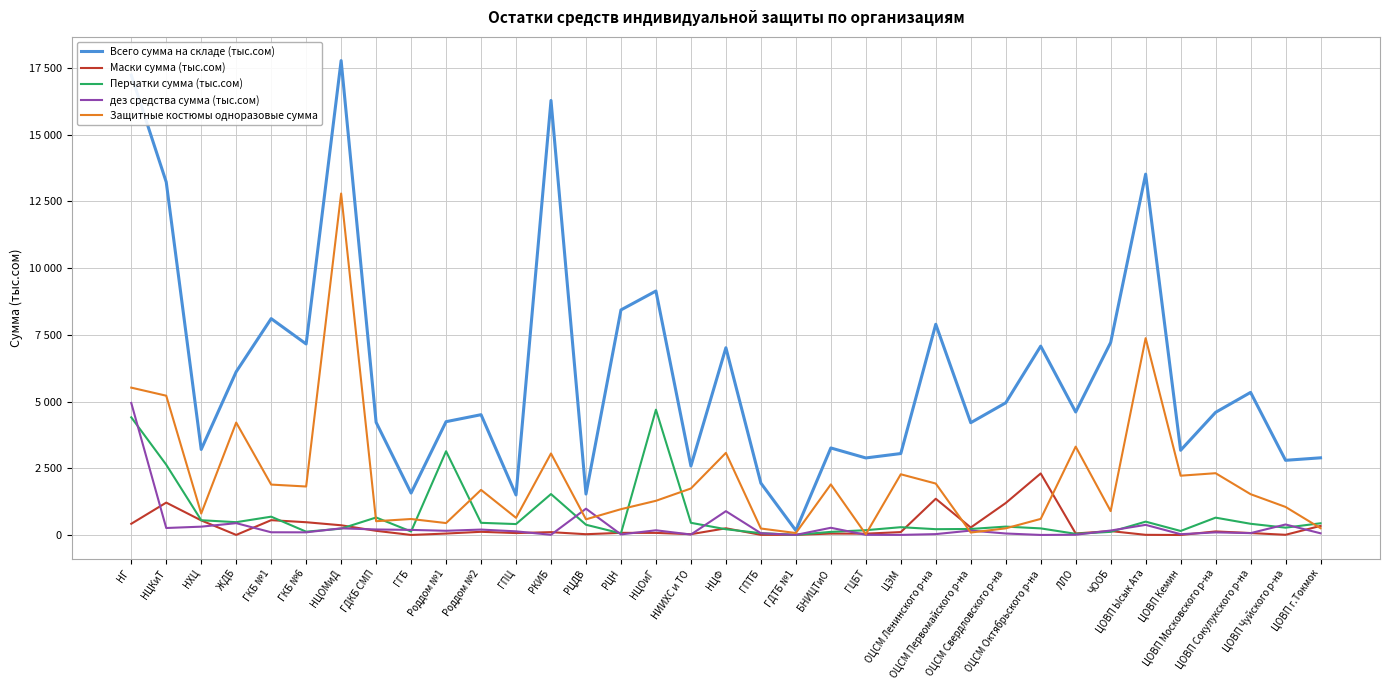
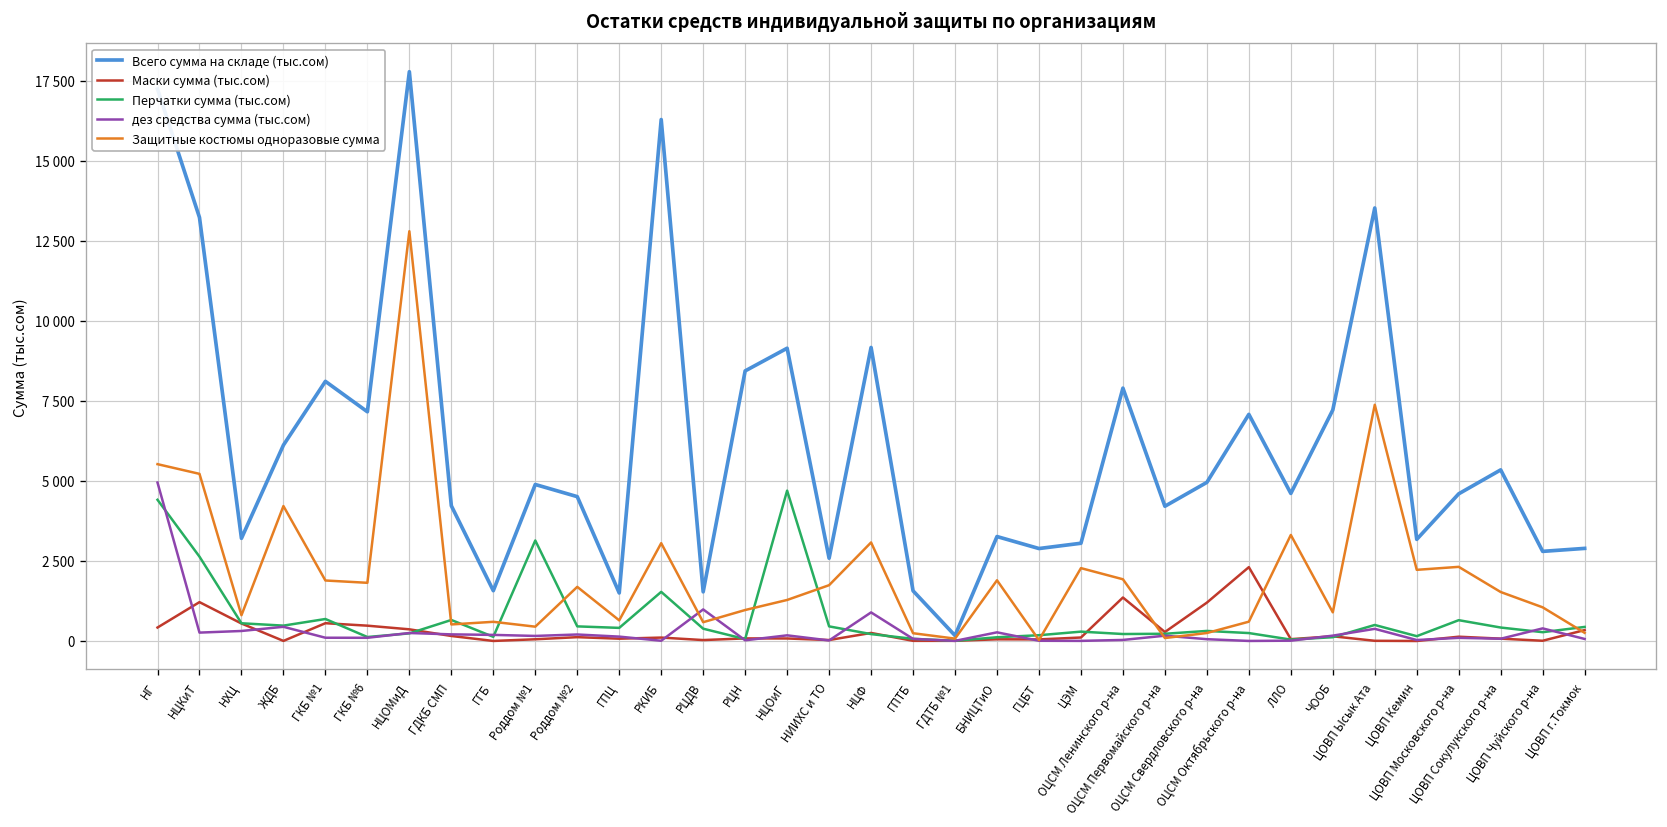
  {
    "Всего сумма на складе (тыс.сом)": {
      "НЦКиТ": 13200,
      "НХЦ": 3200,
      "ЖДБ": 6100,
      "ГКБ №1": 8100,
      "ГКБ №6": 7200,
      "НЦОМиД": 17800,
      "ГДКБ СМП": 4200,
      "ГГБ": 1600,
-     "Роддом №1": 4200,
+     "Роддом №1": 4900,
      "Роддом №2": 4500,
      "ГПЦ": 1500,
      "РКИБ": 16300,
      "РЦДВ": 1500,
      "РЦН": 8400,
      "НЦОиГ": 9100,
      "НИИХС и ТО": 2600,
-     "НЦФ": 7000,
-     "ГПТБ": 1900,
+     "НЦФ": 9200,
+     "ГПТБ": 1600,
      "БНИЦТиО": 3300,
      "ГЦБТ": 2900,
      "ЦЭМ": 3100,
      "ОЦСМ Ленинского р-на": 7900,
      "ОЦСМ Первомайского р-на": 4200,
      "ОЦСМ Свердловского р-на": 5000,
      "ОЦСМ Октябрьского р-на": 7100,
      "ЛЛО": 4600,
      "ЧООБ": 7200,
      "ЦОВП Ысык Ата": 13500,
      "ЦОВП Кемин": 3200,
      "ЦОВП Московского р-на": 4600,
      "ЦОВП Сокулукского р-на": 5300,
      "ЦОВП Чуйского р-на": 2800,
      "ЦОВП г.Токмок": 2900
    },
    "Маски сумма (тыс.сом)": {
      "НГ": 400,
      "НЦКиТ": 1200,
      "ЖДБ": 0,
      "ГКБ №1": 600,
      "ГКБ №6": 500,
      "НЦОМиД": 400,
      "ГГБ": 0,
      "Роддом №1": 100,
      "РКИБ": 100,
      "РЦДВ": 0,
      "НЦОиГ": 100,
      "ЦЭМ": 100,
      "ОЦСМ Ленинского р-на": 1400,
      "ОЦСМ Свердловского р-на": 1200,
      "ОЦСМ Октябрьского р-на": 2300,
      "ЦОВП Ысык Ата": 0,
      "ЦОВП Чуйского р-на": 0
    },
    "Перчатки сумма (тыс.сом)": {
      "НГ": 4400,
      "НЦКиТ": 2600,
      "ГКБ №1": 700,
      "ГДКБ СМП": 700,
      "Роддом №1": 3100,
      "Роддом №2": 500,
      "ГПЦ": 400,
      "РКИБ": 1500,
      "РЦДВ": 400,
      "НЦОиГ": 4700,
      "НИИХС и ТО": 500,
      "ГЦБТ": 200,
      "ЦЭМ": 300,
      "ОЦСМ Ленинского р-на": 200,
      "ОЦСМ Октябрьского р-на": 200,
      "ЦОВП Ысык Ата": 500,
      "ЦОВП Кемин": 200,
      "ЦОВП Московского р-на": 600,
      "ЦОВП Сокулукского р-на": 400,
      "ЦОВП Чуйского р-на": 300,
      "ЦОВП г.Токмок": 400
    },
    "дез средства сумма (тыс.сом)": {
      "НГ": 4900,
      "НЦКиТ": 300,
      "НХЦ": 300,
      "ГКБ №1": 100,
      "Роддом №1": 200,
      "РКИБ": 0,
      "РЦДВ": 1000,
      "НЦОиГ": 200,
      "НЦФ": 900,
      "БНИЦТиО": 300,
      "ЦЭМ": 0,
      "ОЦСМ Ленинского р-на": 0,
      "ОЦСМ Свердловского р-на": 100,
      "ОЦСМ Октябрьского р-на": 0,
      "ЦОВП Ысык Ата": 400,
      "ЦОВП Чуйского р-на": 400,
      "ЦОВП г.Токмок": 100
    },
    "Защитные костюмы одноразовые сумма": {
      "НГ": 5500,
      "НЦКиТ": 5200,
      "НХЦ": 800,
      "ЖДБ": 4200,
      "ГКБ №1": 1900,
      "ГКБ №6": 1800,
      "НЦОМиД": 12800,
      "ГДКБ СМП": 500,
      "ГГБ": 600,
      "Роддом №1": 400,
      "Роддом №2": 1700,
      "ГПЦ": 600,
      "РКИБ": 3100,
      "РЦДВ": 600,
      "РЦН": 1000,
      "НЦОиГ": 1300,
      "НИИХС и ТО": 1700,
      "НЦФ": 3100,
      "ГПТБ": 200,
      "БНИЦТиО": 1900,
      "ЦЭМ": 2300,
      "ОЦСМ Ленинского р-на": 1900,
      "ОЦСМ Октябрьского р-на": 600,
      "ЛЛО": 3300,
      "ЧООБ": 900,
      "ЦОВП Ысык Ата": 7400,
      "ЦОВП Кемин": 2200,
      "ЦОВП Московского р-на": 2300,
      "ЦОВП Сокулукского р-на": 1500,
      "ЦОВП Чуйского р-на": 1100
    }
  }
